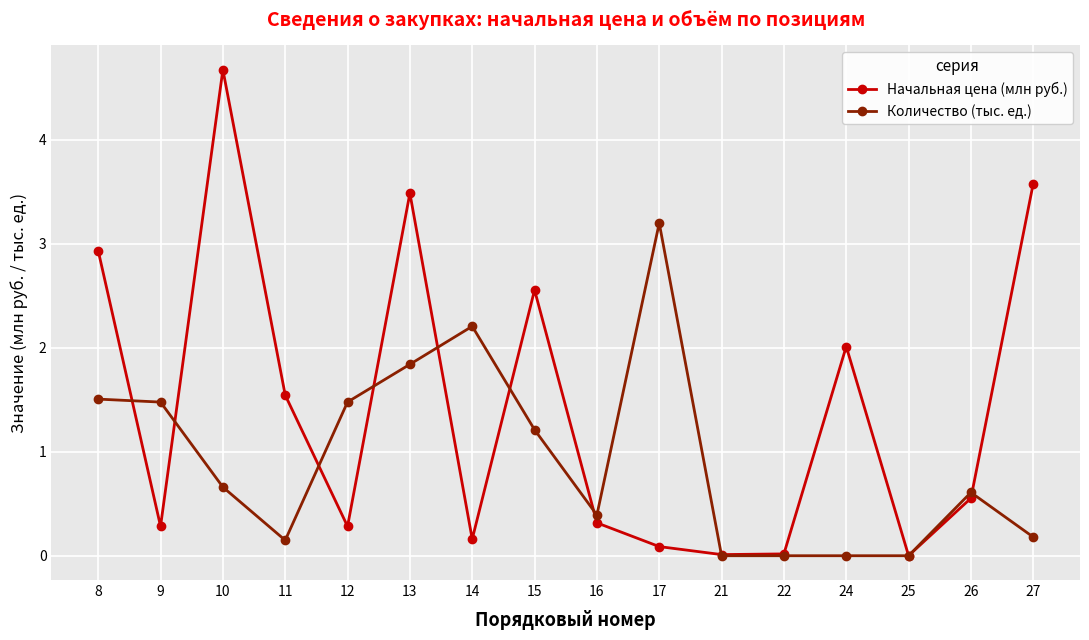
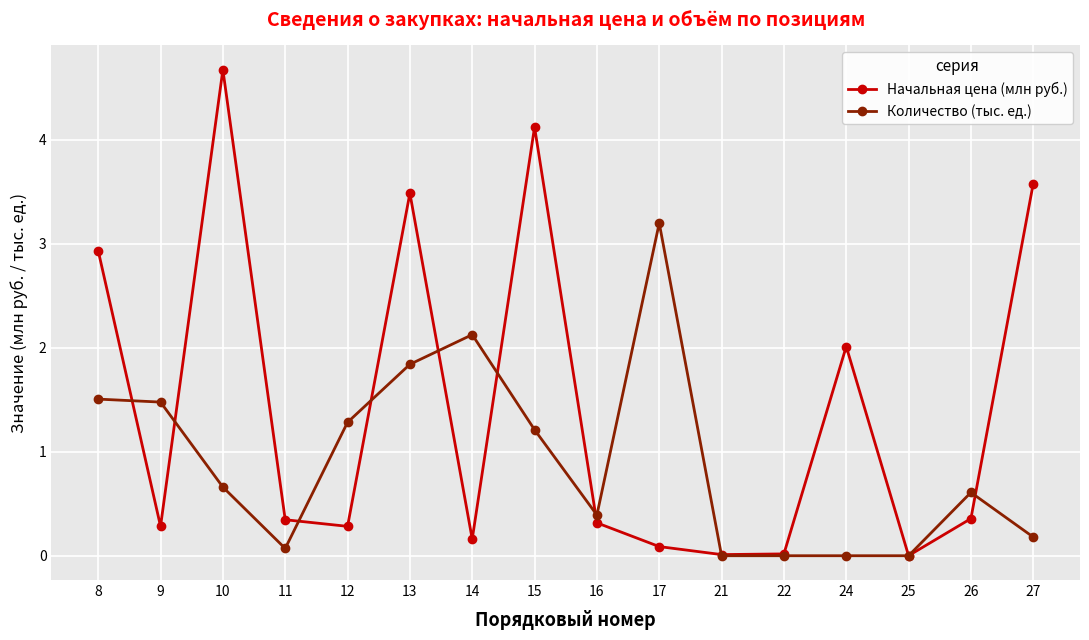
  {
    "Начальная цена (млн руб.)": {
      "8": 2.93,
      "9": 0.28,
      "10": 4.67,
-     "11": 1.54,
+     "11": 0.35,
      "12": 0.28,
      "13": 3.49,
      "14": 0.16,
-     "15": 2.56,
+     "15": 4.12,
      "16": 0.32,
      "17": 0.09,
      "24": 2.01,
-     "26": 0.55,
+     "26": 0.36,
      "27": 3.58
    },
    "Количество (тыс. ед.)": {
      "8": 1.51,
      "9": 1.48,
      "10": 0.66,
-     "11": 0.15,
-     "12": 1.48,
+     "11": 0.07,
+     "12": 1.28,
      "13": 1.84,
-     "14": 2.21,
+     "14": 2.13,
      "15": 1.21,
      "16": 0.39,
      "17": 3.20,
      "24": 0.00,
      "26": 0.61,
      "27": 0.18
    }
  }
